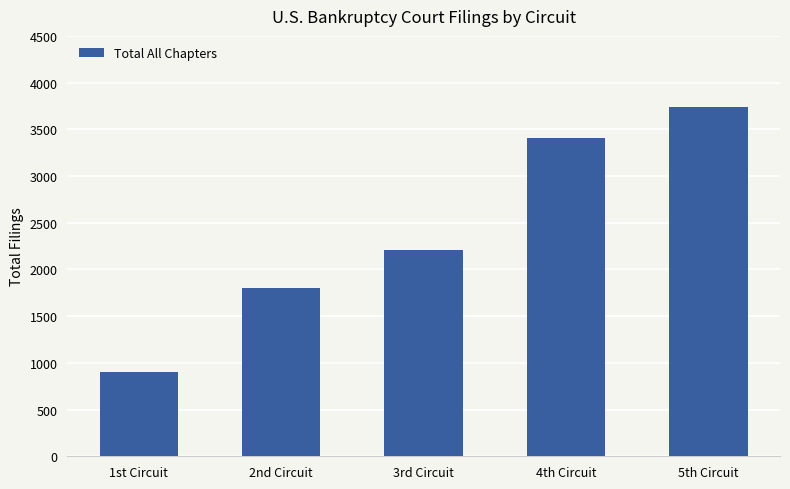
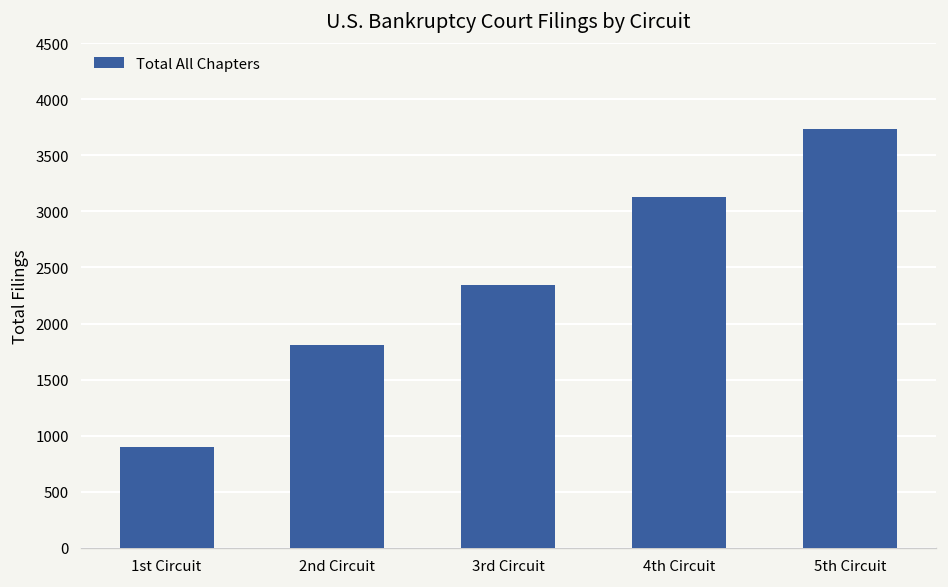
  {
    "1st Circuit": 900,
    "2nd Circuit": 1800,
-   "3rd Circuit": 2200,
-   "4th Circuit": 3400,
+   "3rd Circuit": 2300,
+   "4th Circuit": 3100,
    "5th Circuit": 3700
  }
